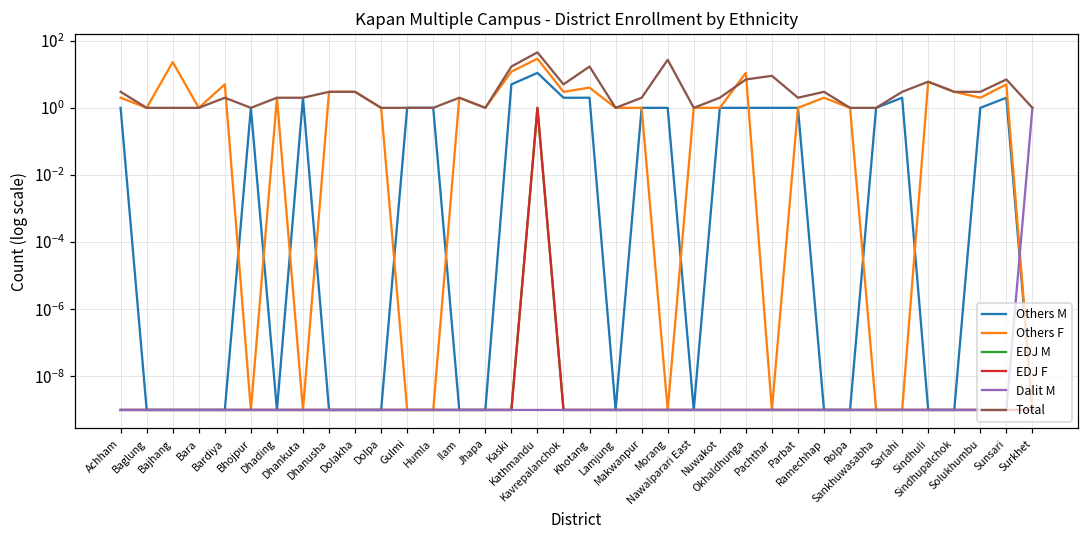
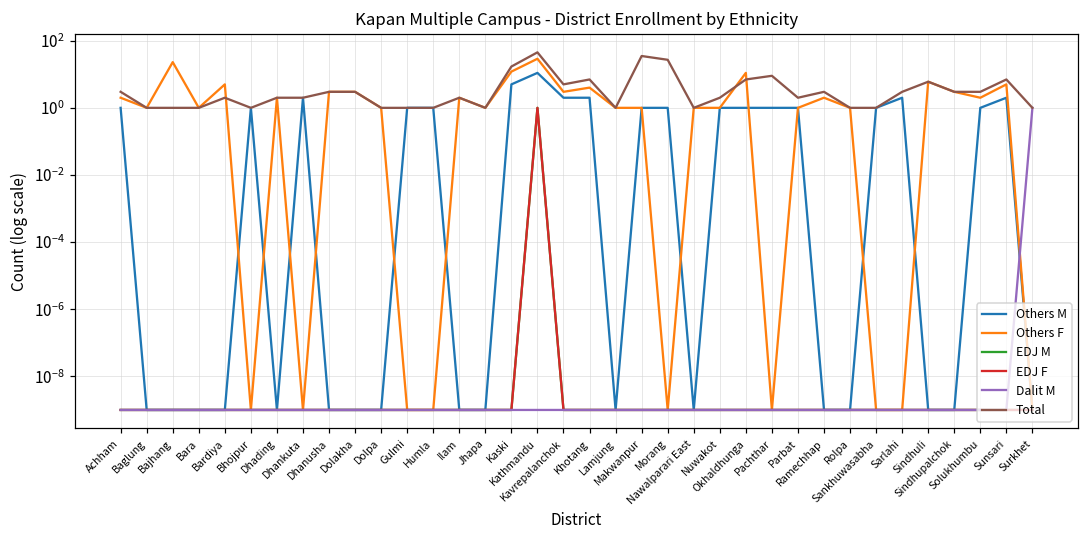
  {
    "Others M": {
      "Achham": 1,
      "Kaski": 5,
      "Kathmandu": 11,
      "Kavrepalanchok": 2,
      "Khotang": 2,
      "Morang": 1,
      "Okhaldhunga": 1,
      "Pachthar": 1,
      "Sarlahi": 2,
      "Solukhumbu": 1,
      "Sunsari": 2
    },
    "Others F": {
      "Achham": 2,
      "Bajhang": 20,
      "Bardiya": 5,
      "Kaski": 12,
      "Kathmandu": 30,
      "Kavrepalanchok": 3,
      "Khotang": 4,
      "Okhaldhunga": 11,
      "Ramechhap": 2,
      "Solukhumbu": 2,
      "Sunsari": 5
    },
    "EDJ F": {
      "Kathmandu": 1
    },
    "Dalit M": {
      "Kathmandu": 0.0000000010
    },
    "Total": {
      "Achham": 3,
      "Bajhang": 1,
      "Bardiya": 2,
      "Kaski": 20,
      "Kathmandu": 50,
      "Kavrepalanchok": 5,
-     "Khotang": 20,
-     "Makwanpur": 2,
+     "Khotang": 7,
+     "Makwanpur": 40,
      "Morang": 30,
      "Nuwakot": 2,
      "Okhaldhunga": 7,
      "Pachthar": 9,
      "Parbat": 2,
      "Ramechhap": 3,
      "Sarlahi": 3,
      "Solukhumbu": 3,
      "Sunsari": 7
    }
  }
